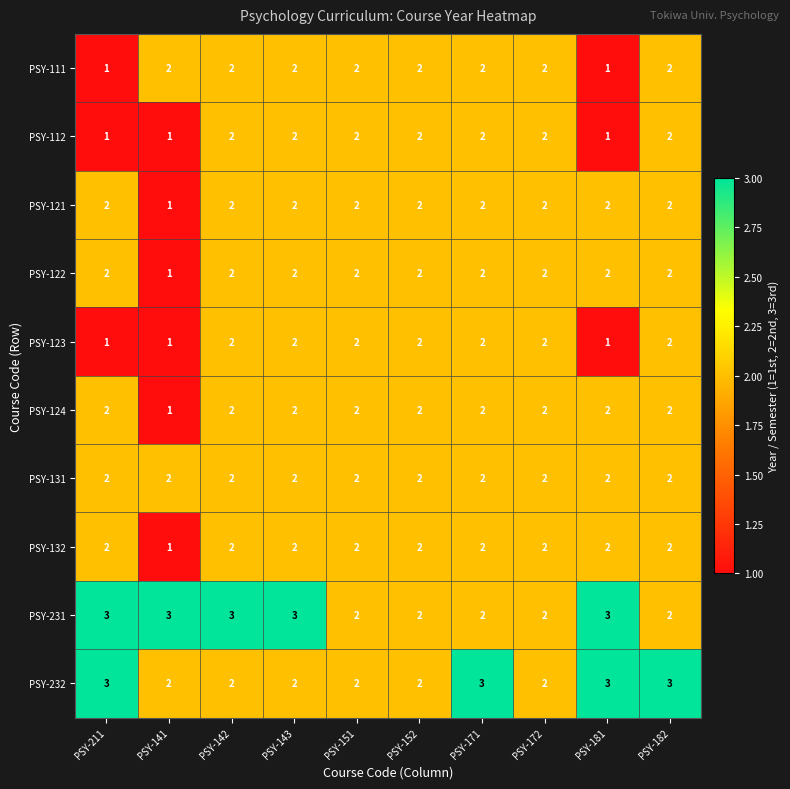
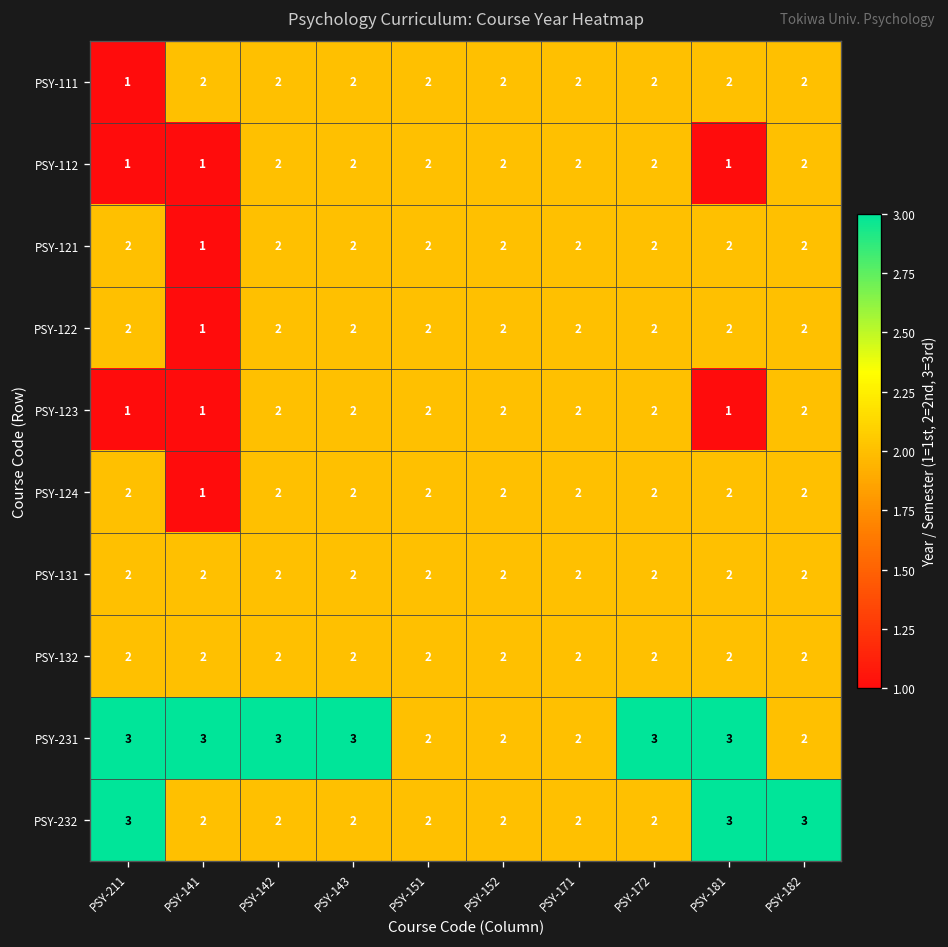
  {
    "PSY-111": {
      "PSY-211": 1,
      "PSY-141": 2,
      "PSY-142": 2,
      "PSY-143": 2,
      "PSY-151": 2,
      "PSY-152": 2,
      "PSY-171": 2,
      "PSY-172": 2,
-     "PSY-181": 1,
+     "PSY-181": 2,
      "PSY-182": 2
    },
    "PSY-112": {
      "PSY-211": 1,
      "PSY-141": 1,
      "PSY-142": 2,
      "PSY-143": 2,
      "PSY-151": 2,
      "PSY-152": 2,
      "PSY-171": 2,
      "PSY-172": 2,
      "PSY-181": 1,
      "PSY-182": 2
    },
    "PSY-121": {
      "PSY-211": 2,
      "PSY-141": 1,
      "PSY-142": 2,
      "PSY-143": 2,
      "PSY-151": 2,
      "PSY-152": 2,
      "PSY-171": 2,
      "PSY-172": 2,
      "PSY-181": 2,
      "PSY-182": 2
    },
    "PSY-122": {
      "PSY-211": 2,
      "PSY-141": 1,
      "PSY-142": 2,
      "PSY-143": 2,
      "PSY-151": 2,
      "PSY-152": 2,
      "PSY-171": 2,
      "PSY-172": 2,
      "PSY-181": 2,
      "PSY-182": 2
    },
    "PSY-123": {
      "PSY-211": 1,
      "PSY-141": 1,
      "PSY-142": 2,
      "PSY-143": 2,
      "PSY-151": 2,
      "PSY-152": 2,
      "PSY-171": 2,
      "PSY-172": 2,
      "PSY-181": 1,
      "PSY-182": 2
    },
    "PSY-124": {
      "PSY-211": 2,
      "PSY-141": 1,
      "PSY-142": 2,
      "PSY-143": 2,
      "PSY-151": 2,
      "PSY-152": 2,
      "PSY-171": 2,
      "PSY-172": 2,
      "PSY-181": 2,
      "PSY-182": 2
    },
    "PSY-131": {
      "PSY-211": 2,
      "PSY-141": 2,
      "PSY-142": 2,
      "PSY-143": 2,
      "PSY-151": 2,
      "PSY-152": 2,
      "PSY-171": 2,
      "PSY-172": 2,
      "PSY-181": 2,
      "PSY-182": 2
    },
    "PSY-132": {
      "PSY-211": 2,
-     "PSY-141": 1,
+     "PSY-141": 2,
      "PSY-142": 2,
      "PSY-143": 2,
      "PSY-151": 2,
      "PSY-152": 2,
      "PSY-171": 2,
      "PSY-172": 2,
      "PSY-181": 2,
      "PSY-182": 2
    },
    "PSY-231": {
      "PSY-211": 3,
      "PSY-141": 3,
      "PSY-142": 3,
      "PSY-143": 3,
      "PSY-151": 2,
      "PSY-152": 2,
      "PSY-171": 2,
-     "PSY-172": 2,
+     "PSY-172": 3,
      "PSY-181": 3,
      "PSY-182": 2
    },
    "PSY-232": {
      "PSY-211": 3,
      "PSY-141": 2,
      "PSY-142": 2,
      "PSY-143": 2,
      "PSY-151": 2,
      "PSY-152": 2,
-     "PSY-171": 3,
+     "PSY-171": 2,
      "PSY-172": 2,
      "PSY-181": 3,
      "PSY-182": 3
    }
  }
